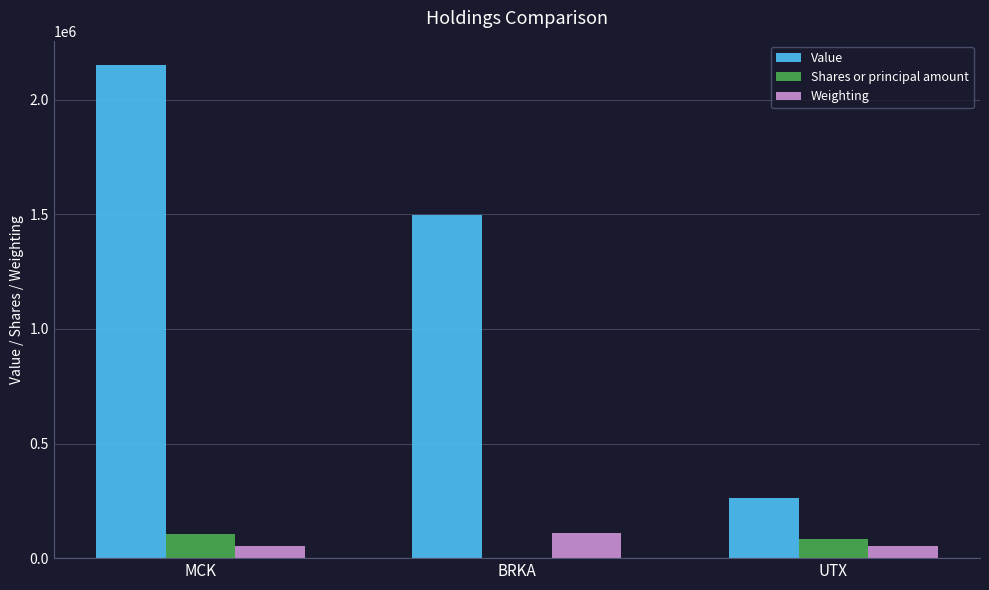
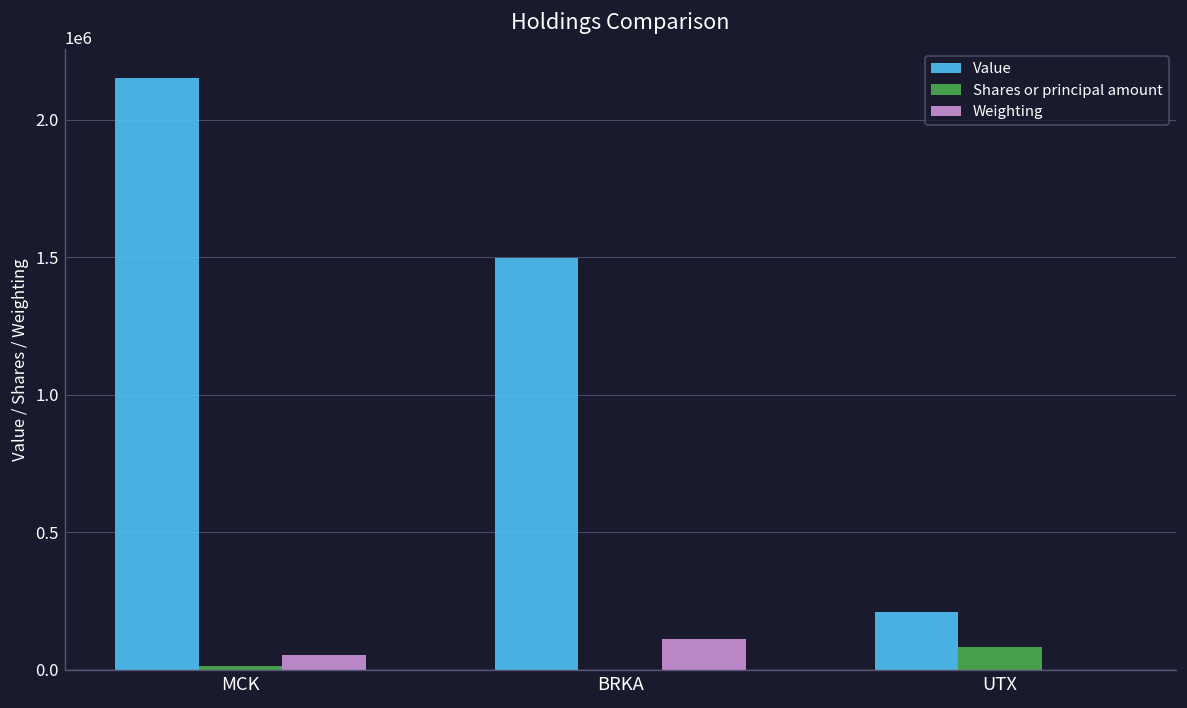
  {
    "Value": {
      "MCK": 2150000,
      "BRKA": 1500000,
-     "UTX": 260000
+     "UTX": 210000
    },
    "Shares or principal amount": {
-     "MCK": 110000,
+     "MCK": 10000,
      "UTX": 80000
    },
    "Weighting": {
      "MCK": 50000,
      "BRKA": 110000,
-     "UTX": 50000
+     "UTX": 0
    }
  }
